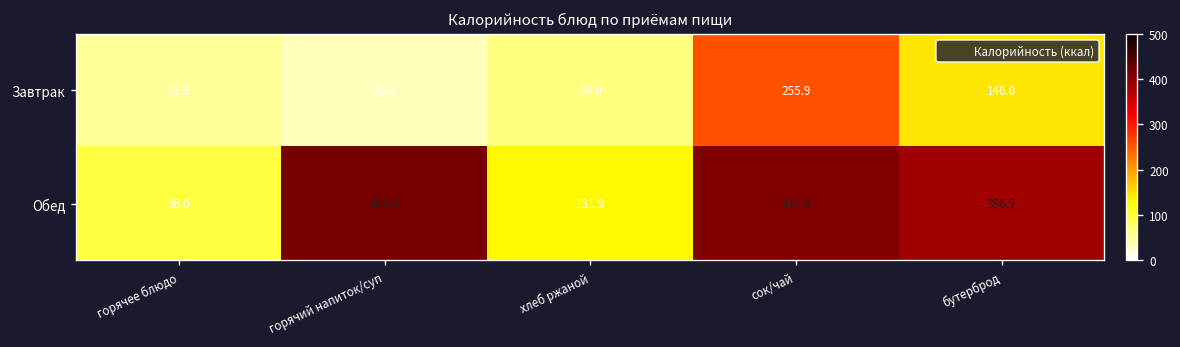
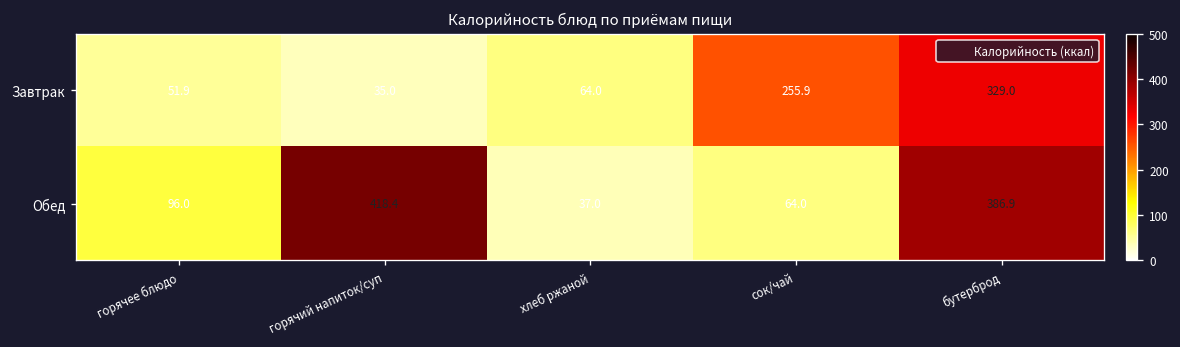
  {
    "Завтрак": {
      "горячее блюдо": 51.9,
      "горячий напиток/суп": 35.0,
      "хлеб ржаной": 64.0,
      "сок/чай": 255.9,
-     "бутерброд": 146.0
+     "бутерброд": 329.0
    },
    "Обед": {
      "горячее блюдо": 96.0,
      "горячий напиток/суп": 418.4,
-     "хлеб ржаной": 131.9,
-     "сок/чай": 410.9,
+     "хлеб ржаной": 37.0,
+     "сок/чай": 64.0,
      "бутерброд": 386.9
    }
  }
